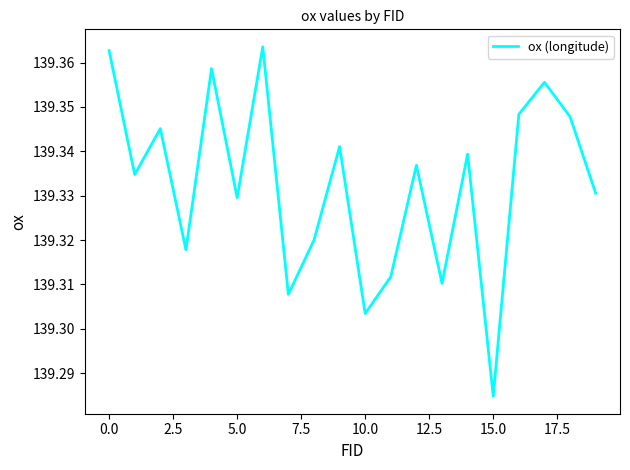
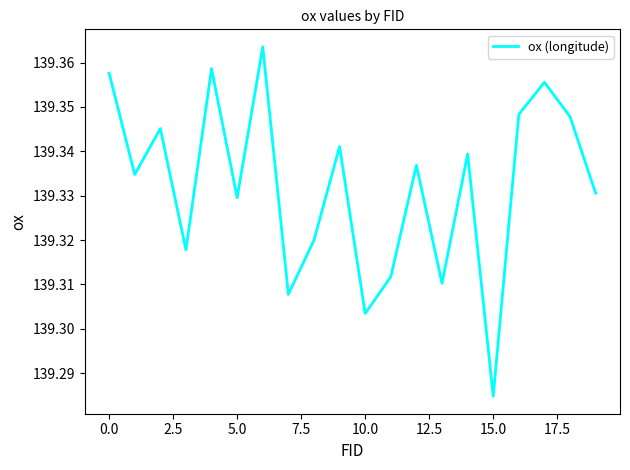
  {
-   "0.0": 139.363,
+   "0.0": 139.358,
    "5.0": 139.330,
    "10.0": 139.303,
    "15.0": 139.285
  }
